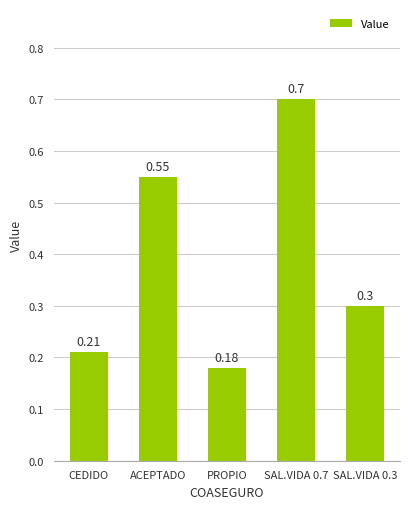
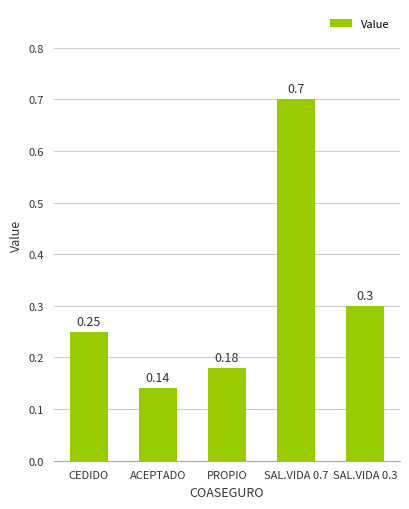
  {
-   "CEDIDO": 0.21,
-   "ACEPTADO": 0.55,
+   "CEDIDO": 0.25,
+   "ACEPTADO": 0.14,
    "PROPIO": 0.18,
    "SAL.VIDA 0.7": 0.7,
    "SAL.VIDA 0.3": 0.3
  }
